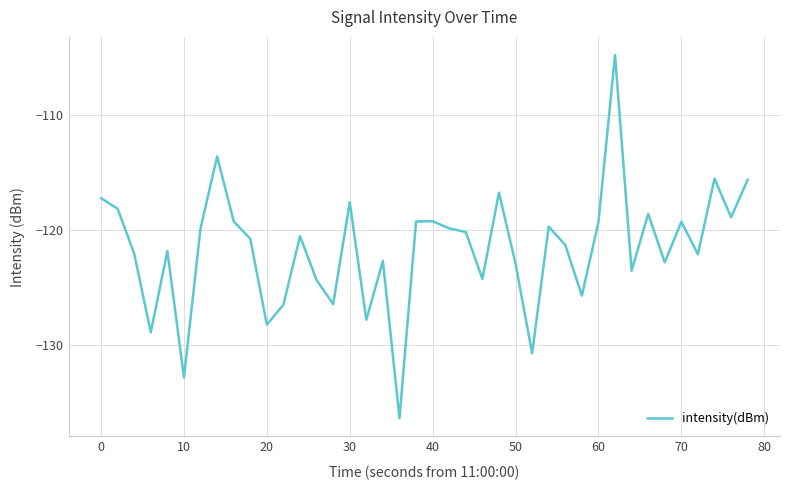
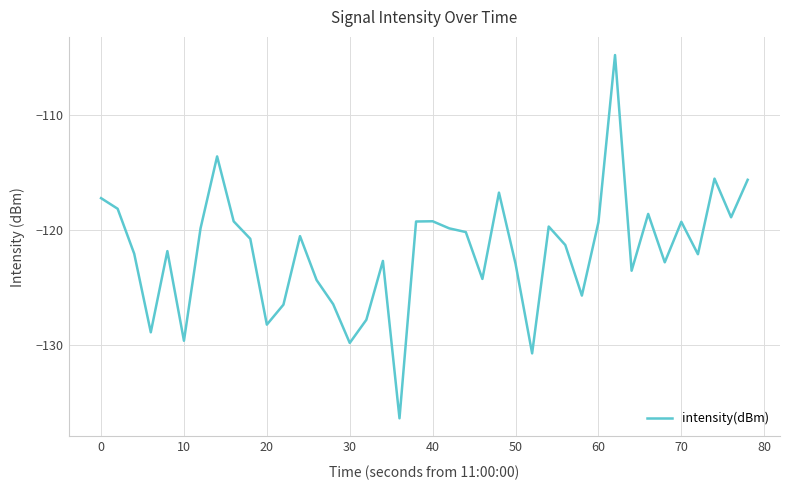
  {
    "0": -117.2,
-   "10": -132.8,
+   "10": -129.6,
    "20": -128.2,
-   "30": -117.6,
+   "30": -129.8,
    "40": -119.3,
    "50": -123.0,
    "60": -119.3,
    "70": -119.3
  }
